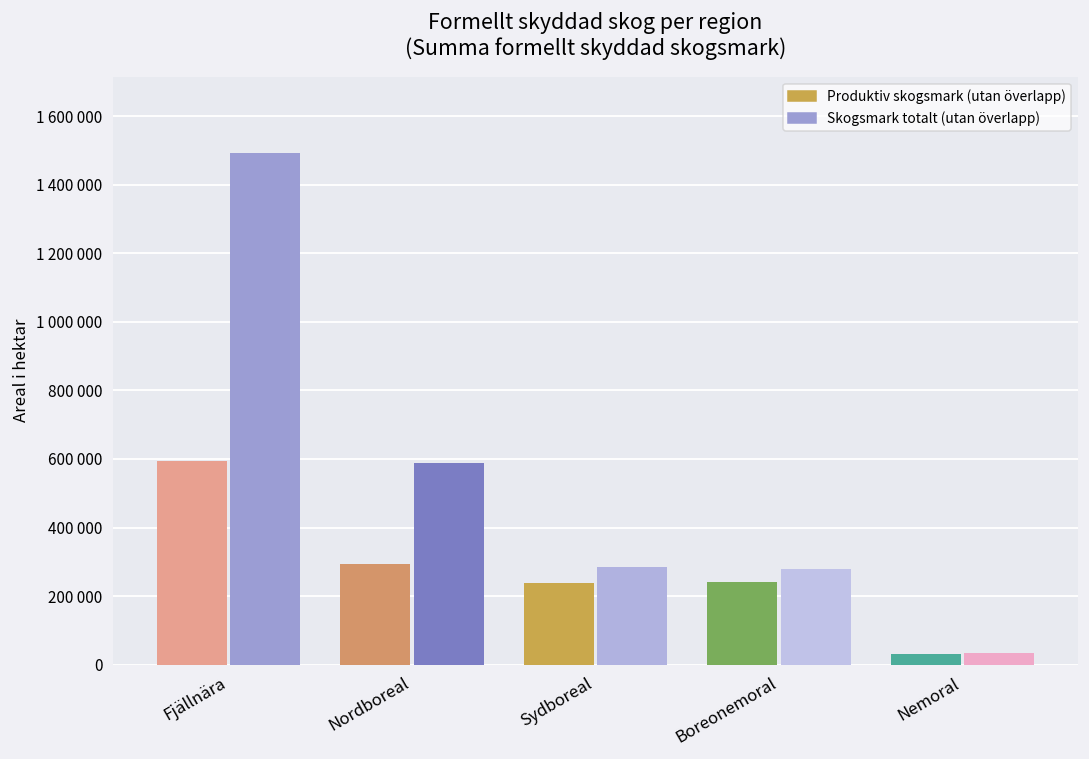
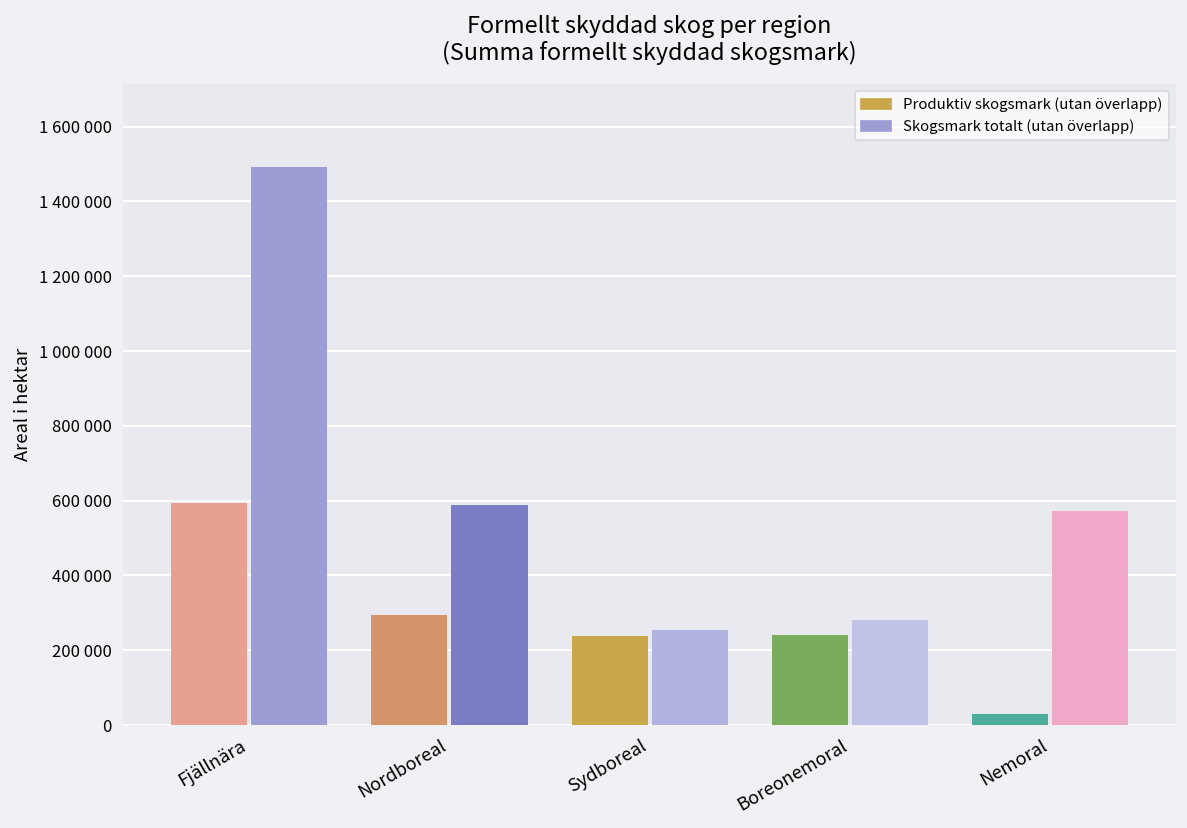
  {
    "Skogsmark totalt (utan överlapp)": {
      "Fjällnära": 1490000,
      "Nordboreal": 590000,
-     "Sydboreal": 290000,
+     "Sydboreal": 260000,
      "Boreonemoral": 280000,
-     "Nemoral": 30000
+     "Nemoral": 570000
    }
  }
